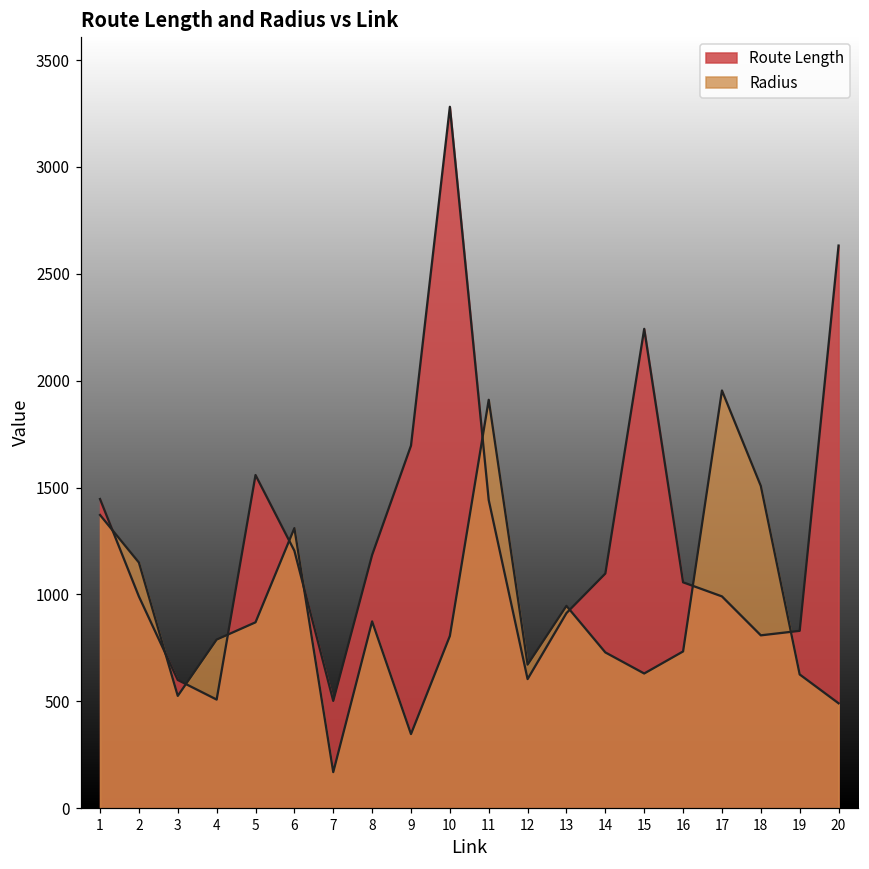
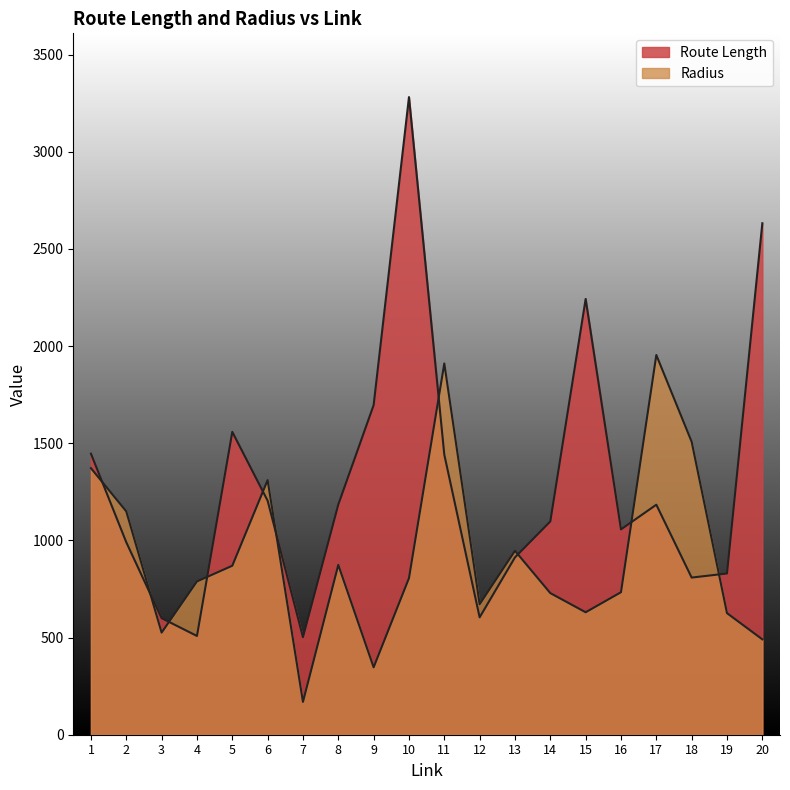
  {
    "Route Length": {
      "1": 1450,
      "2": 990,
      "3": 600,
      "4": 510,
      "5": 1560,
      "6": 1200,
      "7": 500,
      "8": 1180,
      "9": 1700,
      "10": 3280,
      "11": 1440,
      "12": 600,
      "13": 910,
      "14": 1100,
      "15": 2240,
      "16": 1060,
-     "17": 990,
+     "17": 1180,
      "18": 810,
      "19": 830,
      "20": 2630
    },
    "Radius": {
      "1": 1370,
      "2": 1150,
      "3": 530,
      "4": 790,
      "5": 870,
      "6": 1310,
      "7": 170,
      "8": 870,
      "9": 350,
      "10": 810,
      "11": 1910,
      "12": 670,
      "13": 950,
      "14": 730,
      "15": 630,
      "16": 730,
      "17": 1950,
      "18": 1510,
      "19": 630,
      "20": 490
    }
  }
